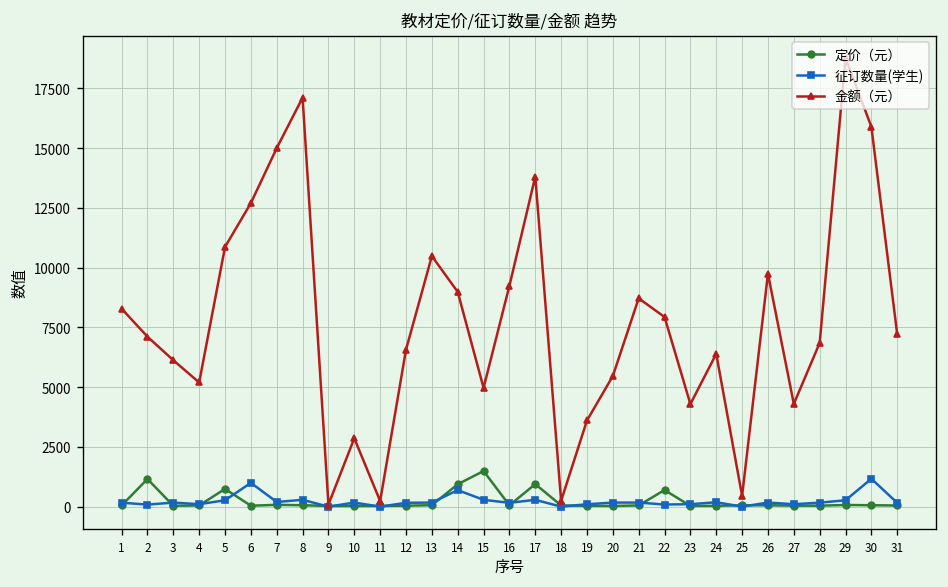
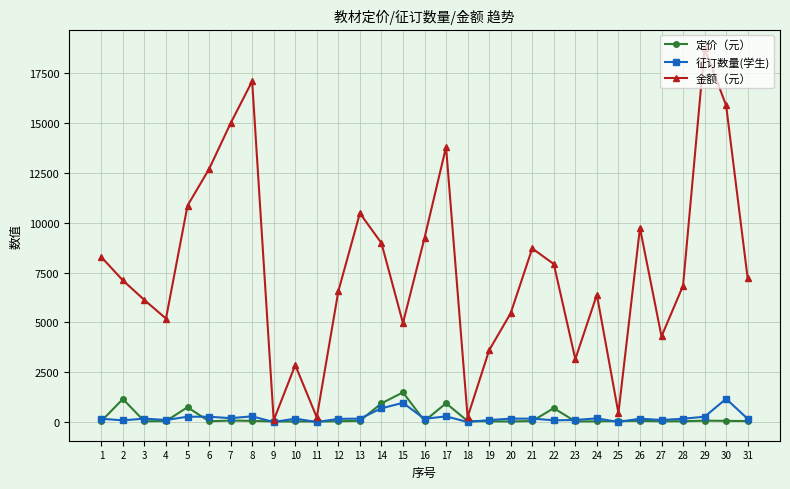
  {
    "定价（元）": {
      "2": 1200,
      "3": 0,
      "5": 700,
      "6": 0,
      "8": 100,
      "10": 0,
      "14": 900,
      "15": 1500,
      "17": 900,
      "20": 0,
      "22": 700,
      "24": 0,
      "29": 100,
      "30": 100
    },
    "征订数量(学生)": {
      "2": 100,
      "3": 200,
      "5": 300,
-     "6": 1000,
+     "6": 300,
      "8": 300,
      "10": 200,
      "14": 700,
-     "15": 300,
+     "15": 1000,
      "17": 300,
      "20": 200,
      "22": 100,
      "24": 200,
      "29": 300,
      "30": 1200
    },
    "金额（元）": {
      "1": 8300,
      "2": 7100,
      "3": 6100,
      "4": 5200,
      "5": 10900,
      "6": 12700,
      "7": 15000,
      "8": 17100,
      "10": 2900,
      "11": 200,
      "12": 6600,
      "13": 10500,
      "14": 9000,
      "15": 5000,
      "16": 9200,
      "17": 13800,
      "18": 200,
      "19": 3600,
      "20": 5500,
      "21": 8700,
      "22": 7900,
-     "23": 4300,
+     "23": 3200,
      "24": 6400,
      "25": 400,
      "26": 9700,
      "27": 4300,
      "28": 6800,
      "30": 15900,
      "31": 7200
    }
  }
